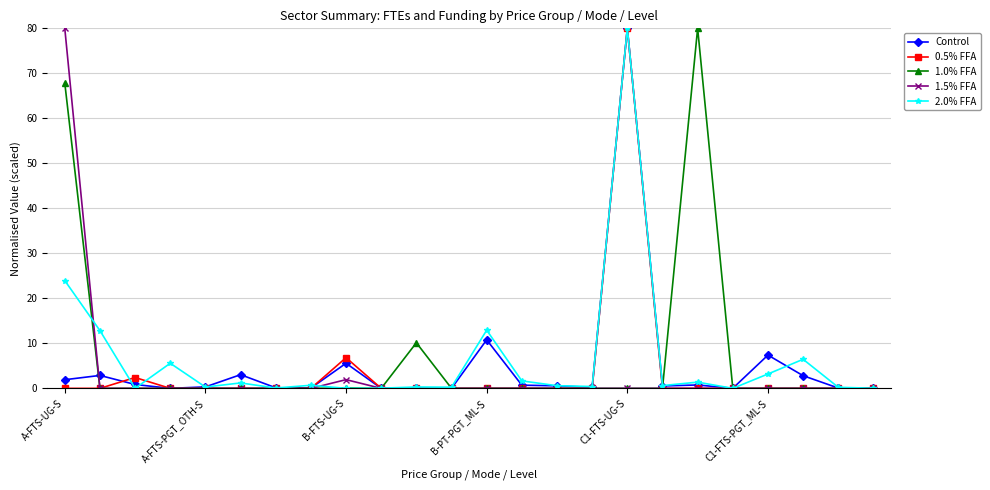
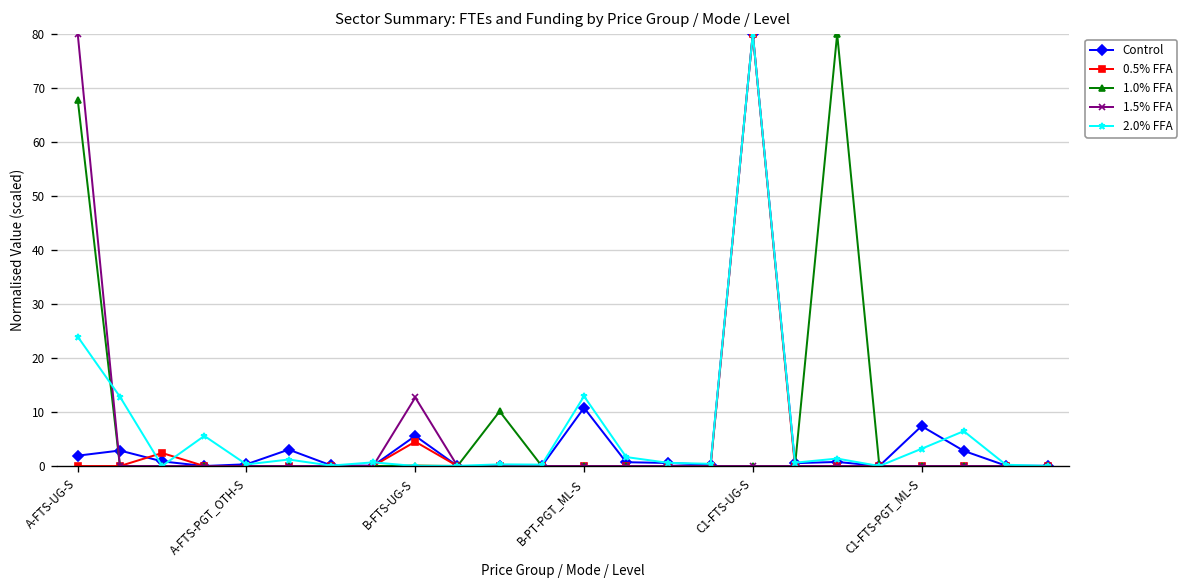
  {
    "Control": {
      "A-FTS-UG-S": 2,
      "B-FTS-UG-S": 6,
      "B-PT-PGT_ML-S": 11,
      "C1-FTS-PGT_ML-S": 7
    },
    "0.5% FFA": {
      "A-FTS-UG-S": 0,
-     "B-FTS-UG-S": 7
+     "B-FTS-UG-S": 5
    },
    "1.0% FFA": {
      "A-FTS-UG-S": 68
    },
    "1.5% FFA": {
      "A-FTS-UG-S": 80,
-     "B-FTS-UG-S": 2
+     "B-FTS-UG-S": 13
    },
    "2.0% FFA": {
      "A-FTS-UG-S": 24,
      "B-PT-PGT_ML-S": 13,
      "C1-FTS-PGT_ML-S": 3
    }
  }
